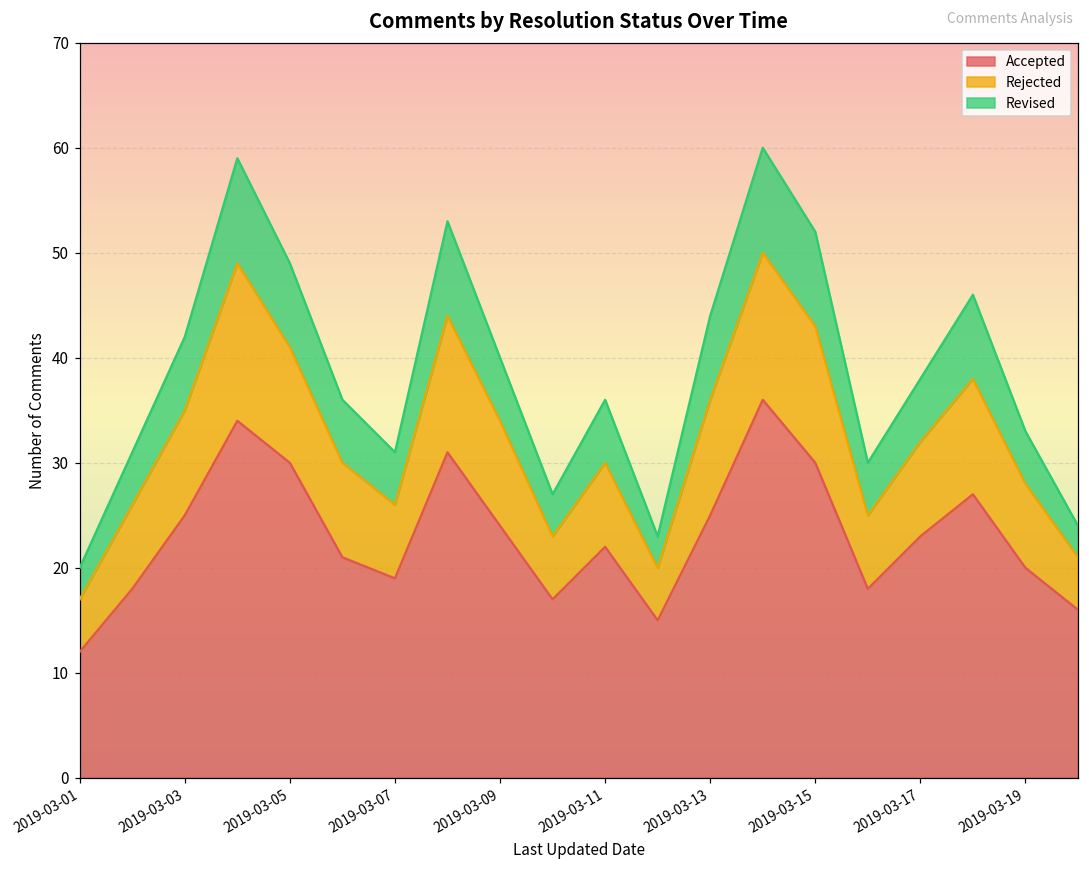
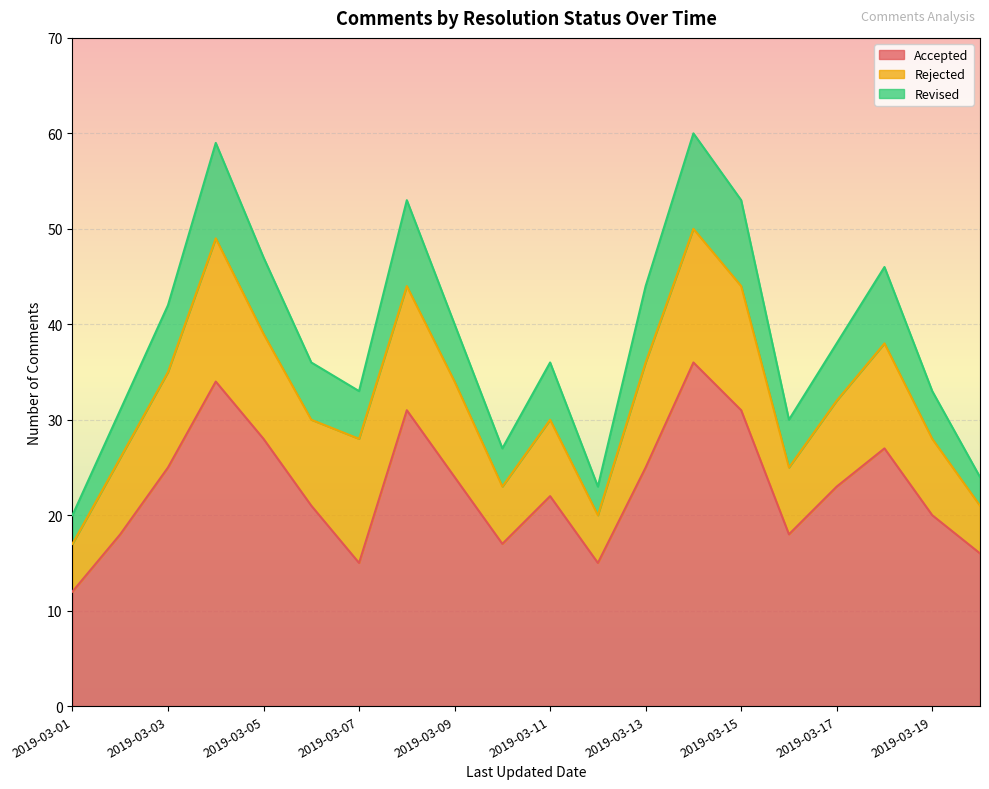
  {
    "Accepted": {
      "2019-03-01": 12,
      "2019-03-03": 25,
-     "2019-03-05": 30,
-     "2019-03-07": 19,
+     "2019-03-05": 28,
+     "2019-03-07": 15,
      "2019-03-09": 24,
      "2019-03-11": 22,
      "2019-03-13": 25,
-     "2019-03-15": 30,
+     "2019-03-15": 31,
      "2019-03-17": 23,
      "2019-03-19": 20
    },
    "Rejected": {
      "2019-03-01": 5,
      "2019-03-03": 10,
      "2019-03-05": 11,
-     "2019-03-07": 7,
+     "2019-03-07": 13,
      "2019-03-09": 10,
      "2019-03-11": 8,
      "2019-03-13": 11,
      "2019-03-15": 13,
      "2019-03-17": 9,
      "2019-03-19": 8
    },
    "Revised": {
      "2019-03-01": 3,
      "2019-03-03": 7,
      "2019-03-05": 8,
      "2019-03-07": 5,
      "2019-03-09": 6,
      "2019-03-11": 6,
      "2019-03-13": 8,
      "2019-03-15": 9,
      "2019-03-17": 6,
      "2019-03-19": 5
    }
  }
